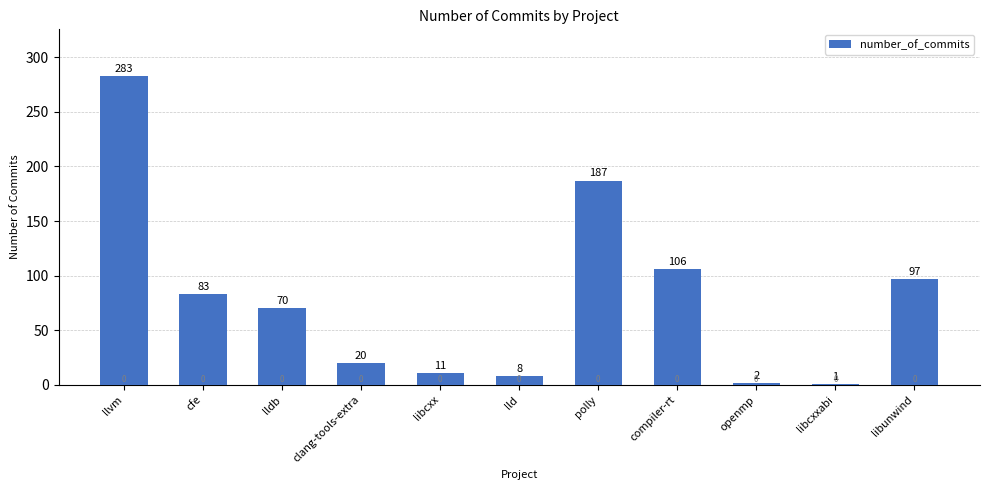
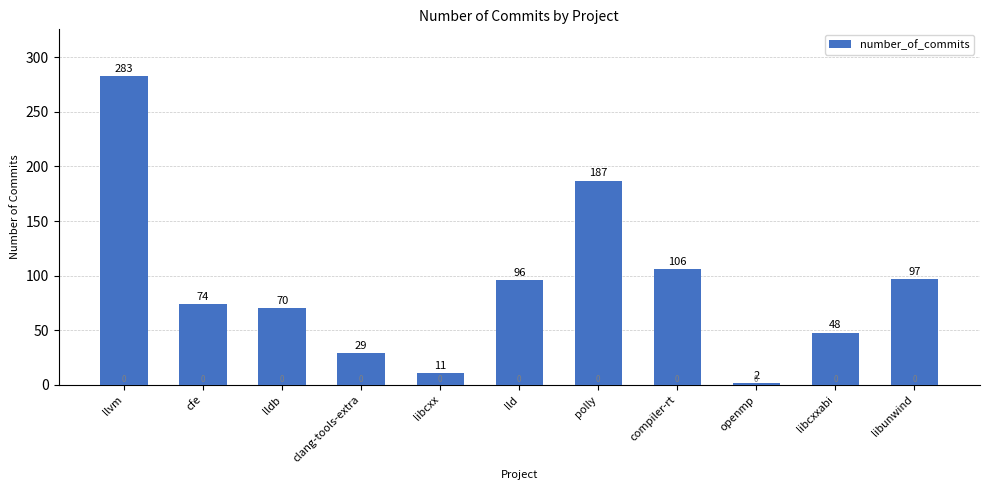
  {
    "llvm": 283,
-   "cfe": 83,
+   "cfe": 74,
    "lldb": 70,
-   "clang-tools-extra": 20,
+   "clang-tools-extra": 29,
    "libcxx": 11,
-   "lld": 8,
+   "lld": 96,
    "polly": 187,
    "compiler-rt": 106,
-   "libcxxabi": 1,
+   "libcxxabi": 48,
    "libunwind": 97
  }
